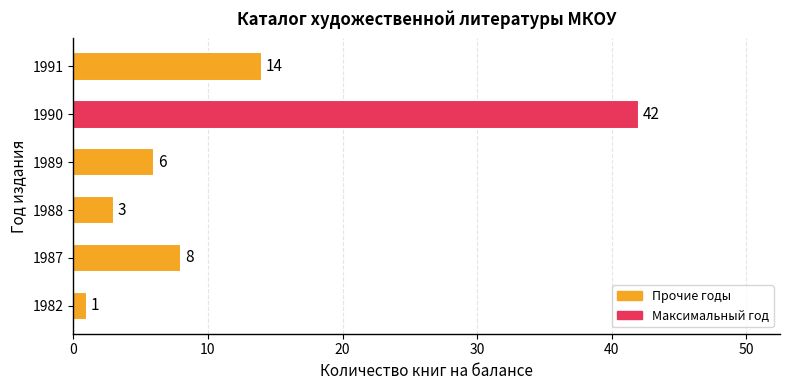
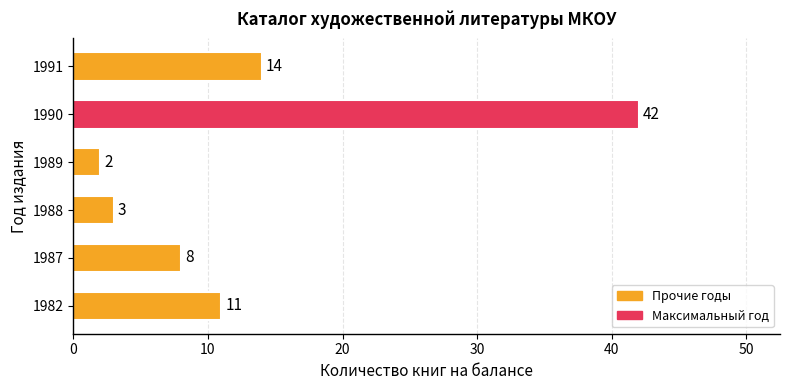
  {
    "1991": 14,
    "1990": 42,
-   "1989": 6,
+   "1989": 2,
    "1988": 3,
    "1987": 8,
-   "1982": 1
+   "1982": 11
  }
